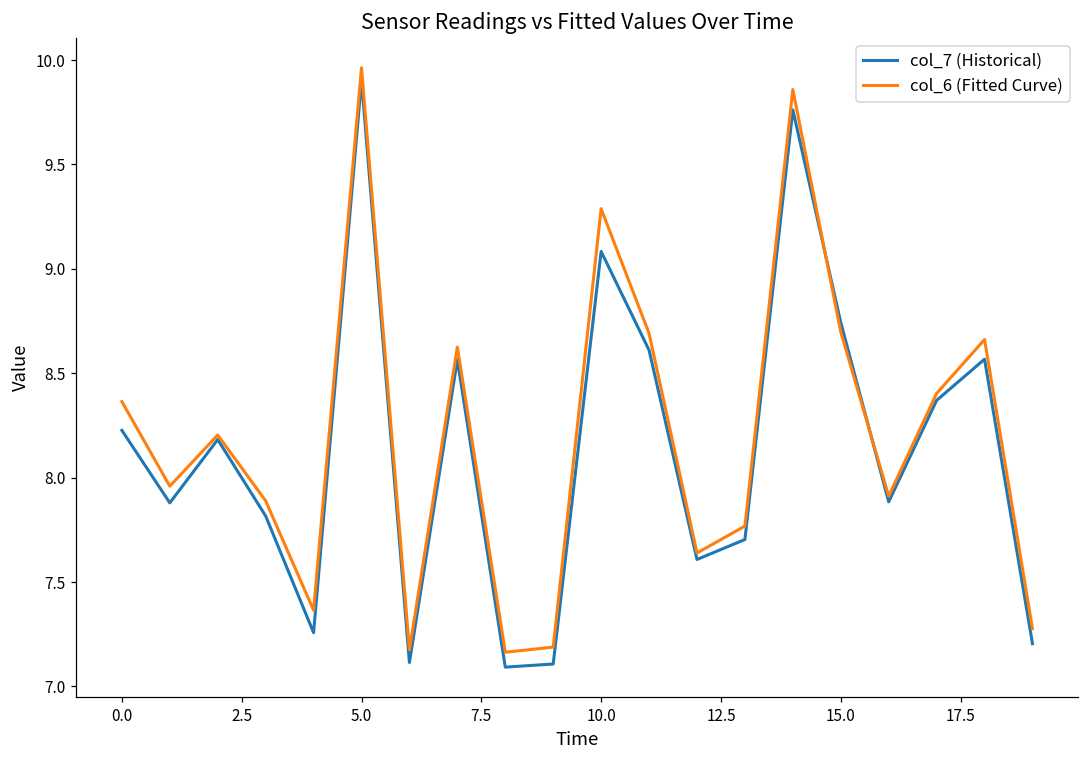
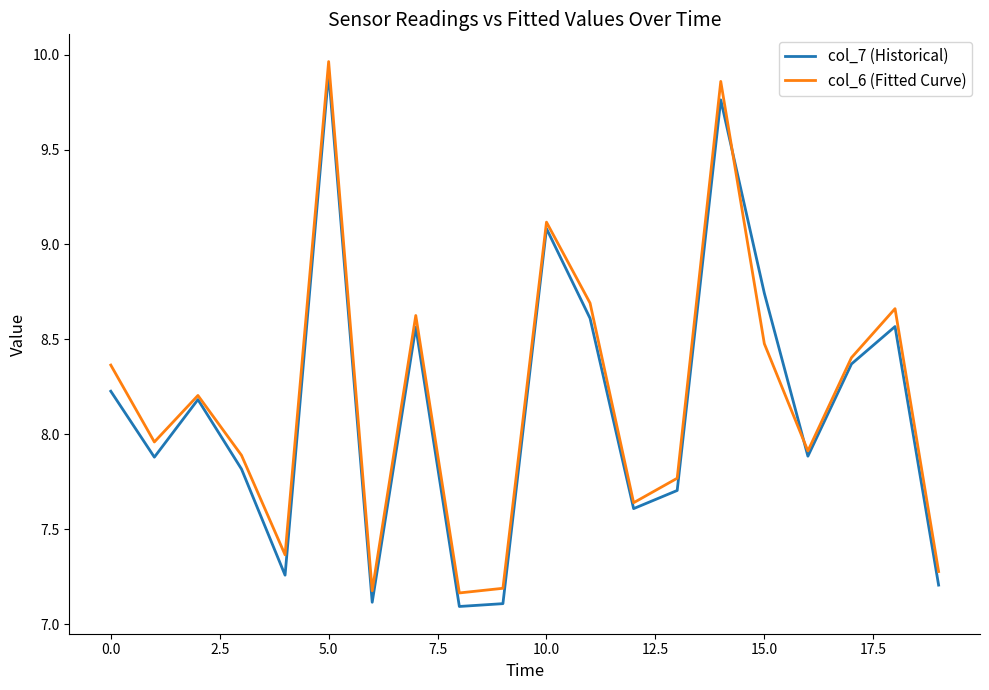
  {
    "col_7 (Historical)": {
      "0.0": 8.23,
      "5.0": 9.90,
      "10.0": 9.08,
      "15.0": 8.74
    },
    "col_6 (Fitted Curve)": {
      "0.0": 8.36,
      "5.0": 9.96,
-     "10.0": 9.29,
-     "15.0": 8.70
+     "10.0": 9.12,
+     "15.0": 8.48
    }
  }
